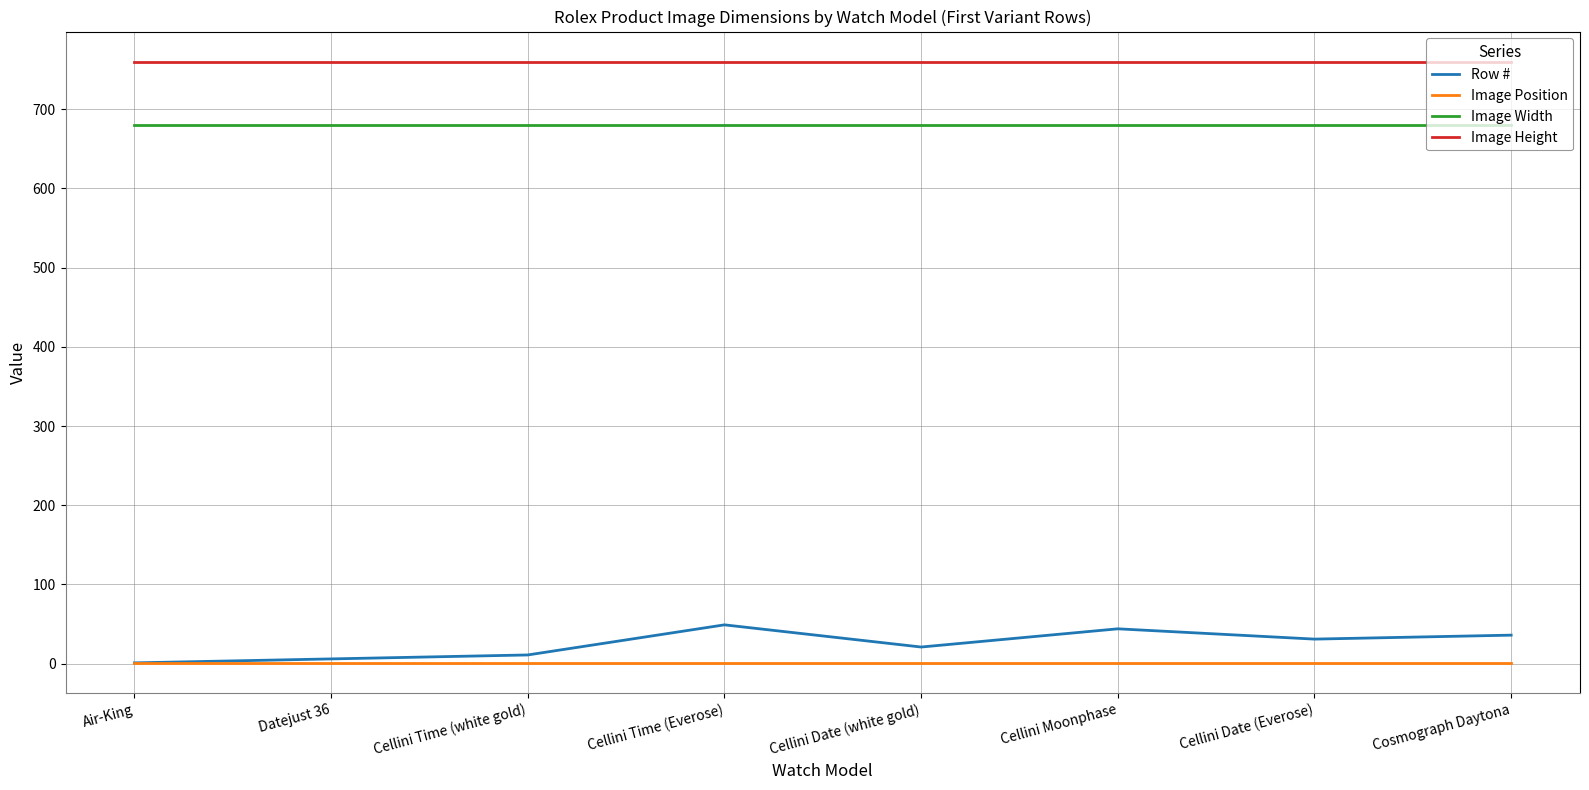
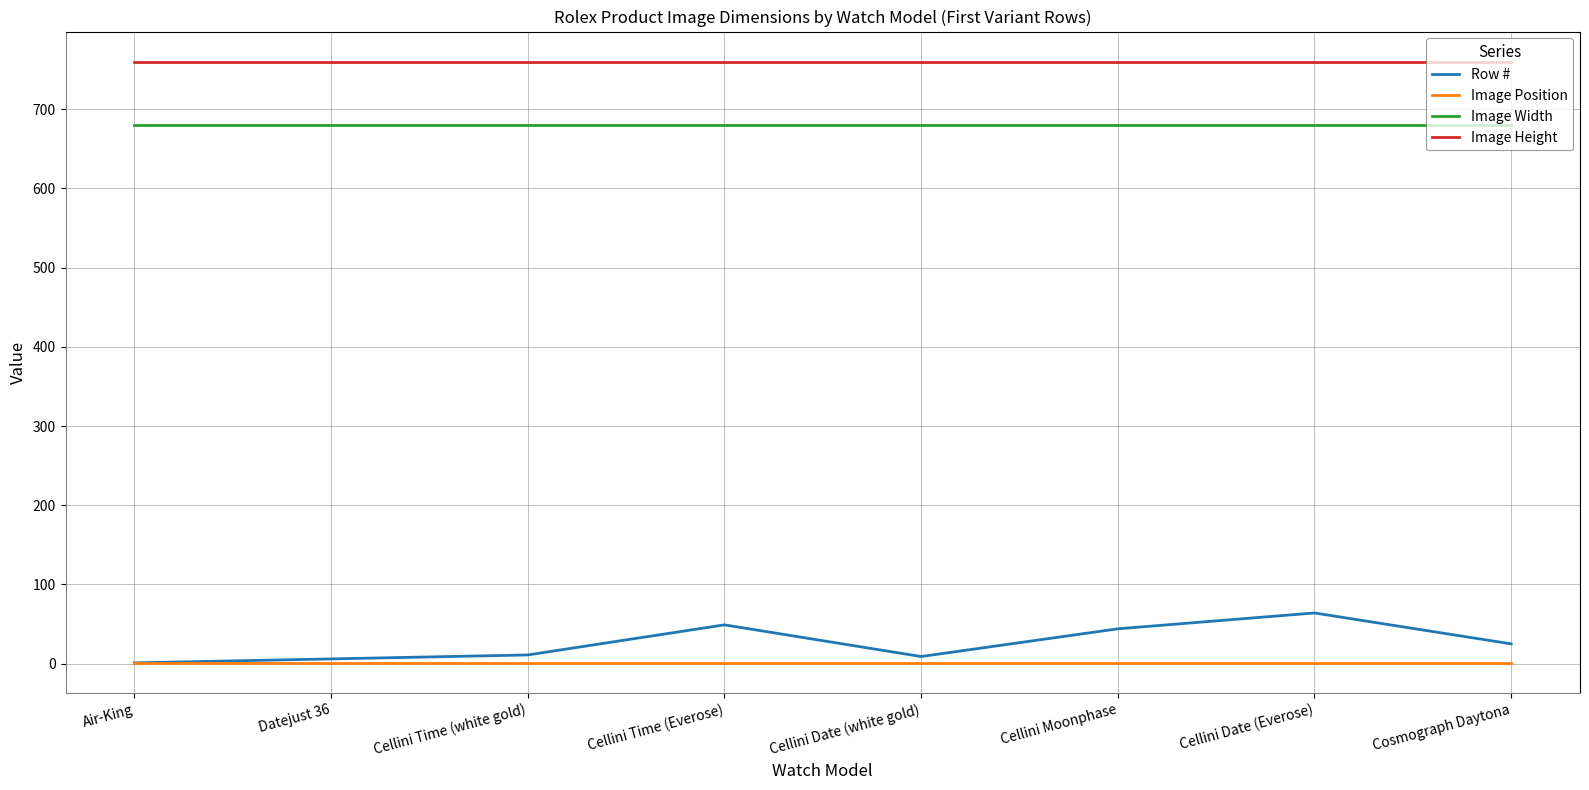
  {
    "Row #": {
      "Datejust 36": 10,
      "Cellini Time (white gold)": 10,
      "Cellini Time (Everose)": 50,
-     "Cellini Date (white gold)": 20,
+     "Cellini Date (white gold)": 10,
      "Cellini Moonphase": 40,
-     "Cellini Date (Everose)": 30,
-     "Cosmograph Daytona": 40
+     "Cellini Date (Everose)": 60,
+     "Cosmograph Daytona": 30
    },
    "Image Position": {
      "Datejust 36": 0,
      "Cellini Time (white gold)": 0,
      "Cellini Time (Everose)": 0,
      "Cellini Date (white gold)": 0,
      "Cellini Moonphase": 0,
      "Cellini Date (Everose)": 0,
      "Cosmograph Daytona": 0
    },
    "Image Width": {
      "Air-King": 680,
      "Datejust 36": 680,
      "Cellini Time (white gold)": 680,
      "Cellini Time (Everose)": 680,
      "Cellini Date (white gold)": 680,
      "Cellini Moonphase": 680,
      "Cellini Date (Everose)": 680
    },
    "Image Height": {
      "Air-King": 760,
      "Datejust 36": 760,
      "Cellini Time (white gold)": 760,
      "Cellini Time (Everose)": 760,
      "Cellini Date (white gold)": 760,
      "Cellini Moonphase": 760,
      "Cellini Date (Everose)": 760
    }
  }
